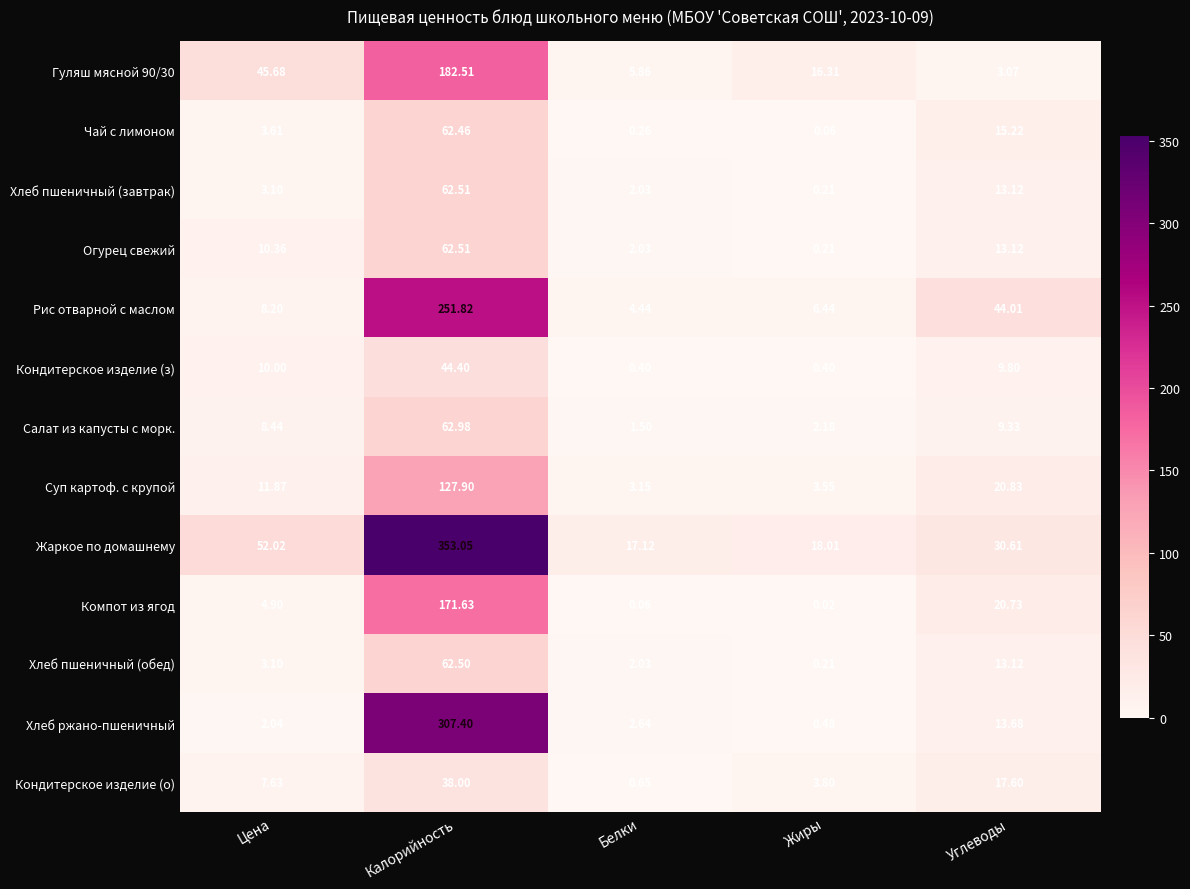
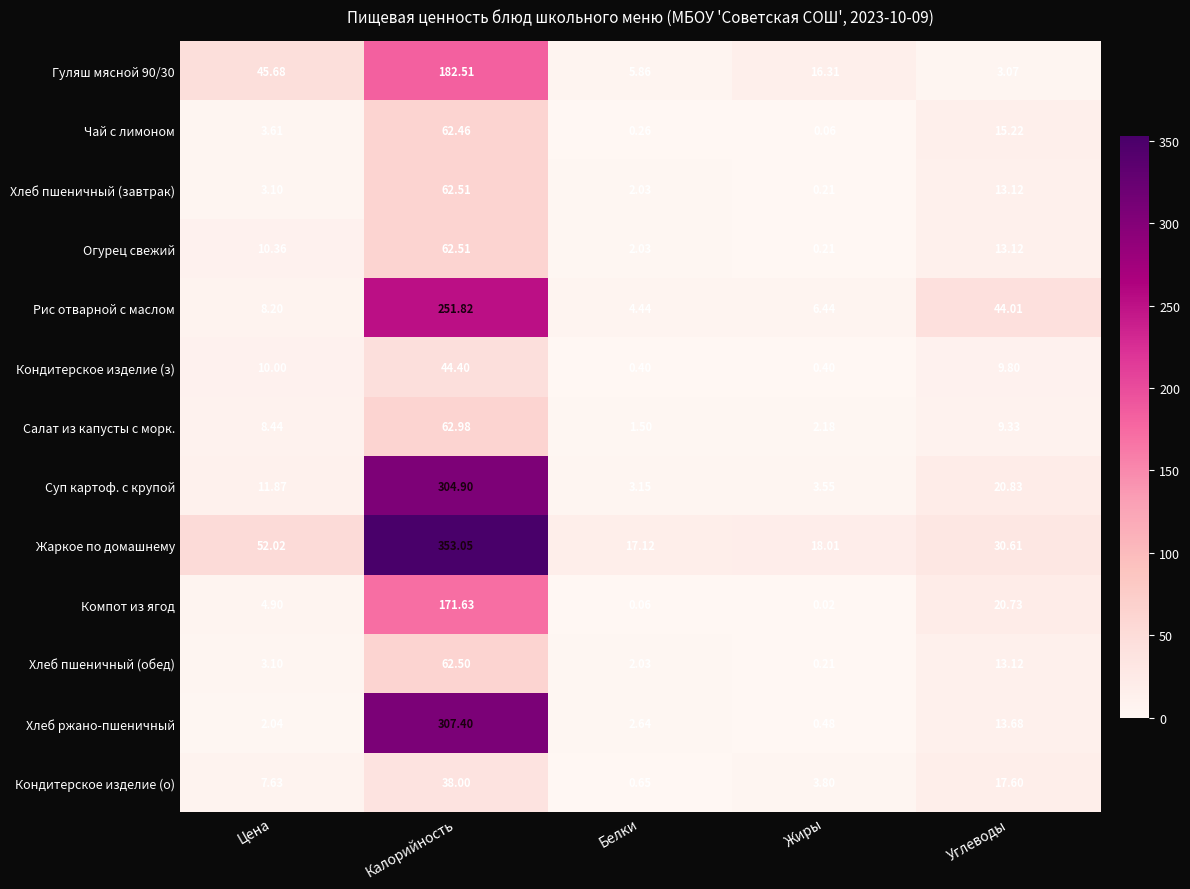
  {
    "Гуляш мясной 90/30": {
      "Калорийность": 182.51
    },
    "Рис отварной с маслом": {
      "Калорийность": 251.82
    },
    "Суп картоф. с крупой": {
-     "Калорийность": 127.90
+     "Калорийность": 304.90
    },
    "Жаркое по домашнему": {
      "Калорийность": 353.05
    },
    "Компот из ягод": {
      "Калорийность": 171.63
    },
    "Хлеб ржано-пшеничный": {
      "Калорийность": 307.40
    }
  }
